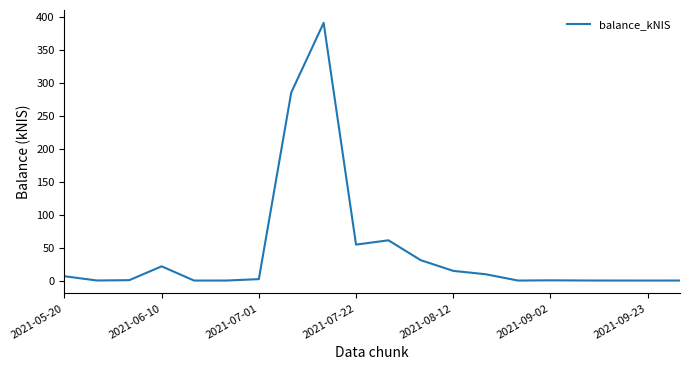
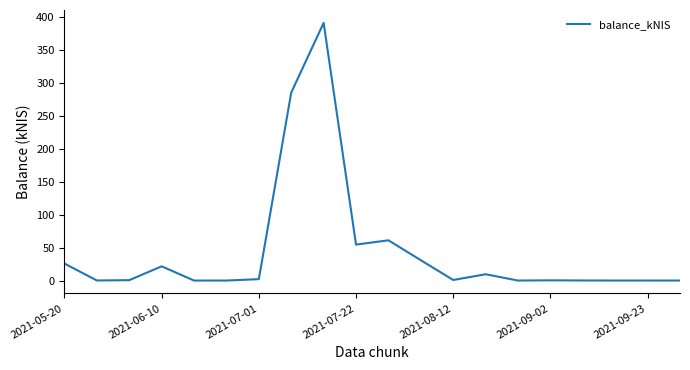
  {
-   "2021-05-20": 10,
+   "2021-05-20": 30,
    "2021-06-10": 20,
    "2021-07-01": 0,
    "2021-07-22": 50,
-   "2021-08-12": 10,
+   "2021-08-12": 0,
    "2021-09-02": 0,
    "2021-09-23": 0
  }
